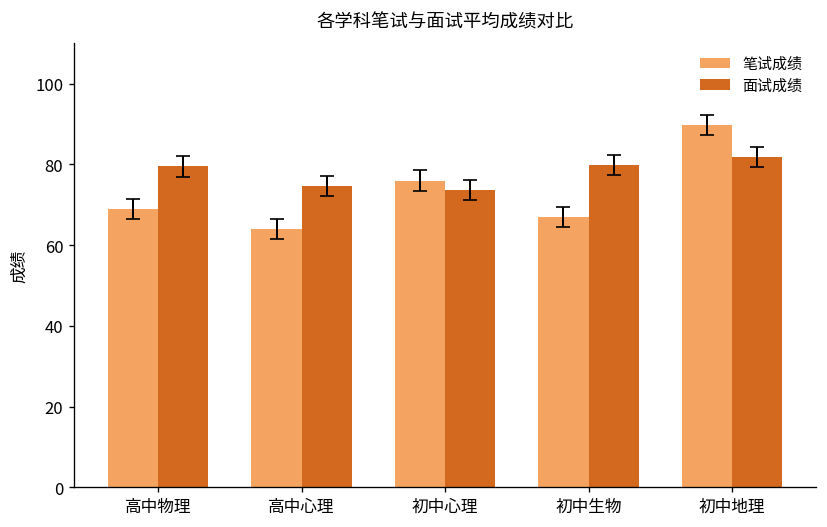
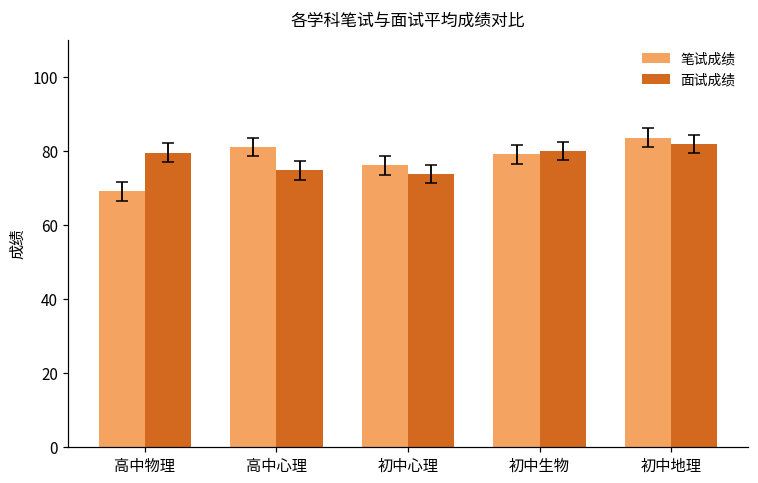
  {
    "笔试成绩": {
      "高中物理": 69,
-     "高中心理": 64,
+     "高中心理": 81,
      "初中心理": 76,
-     "初中生物": 67,
-     "初中地理": 90
+     "初中生物": 79,
+     "初中地理": 84
    },
    "面试成绩": {
      "高中物理": 79,
      "高中心理": 75,
      "初中心理": 74,
      "初中生物": 80,
      "初中地理": 82
    }
  }
